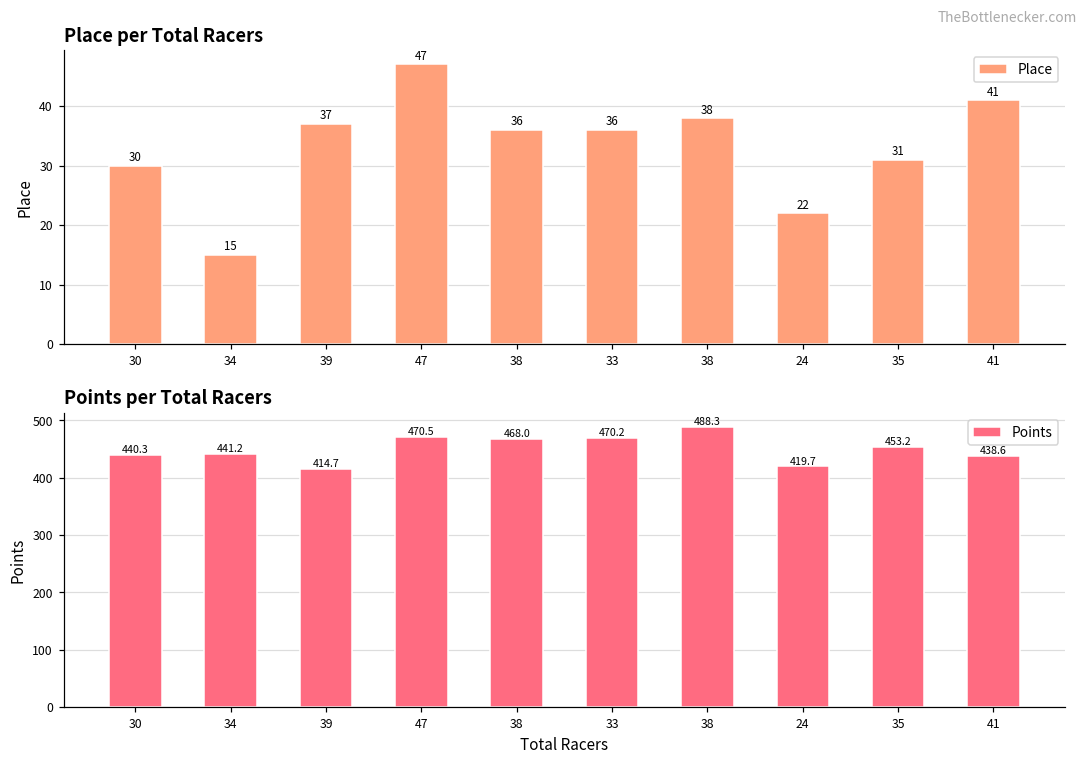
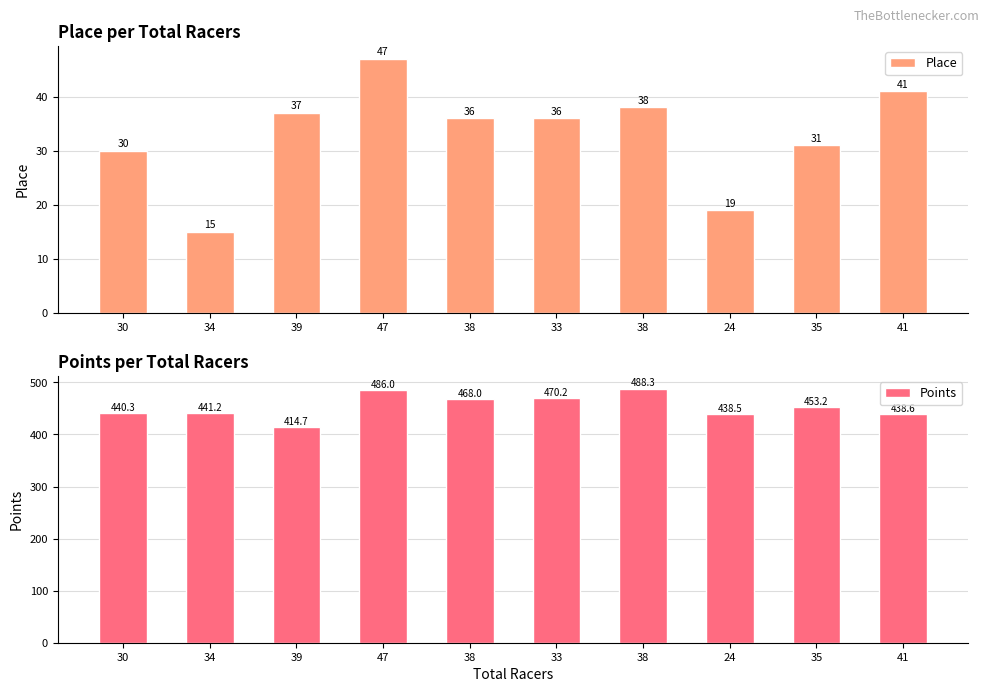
  {
    "Place per Total Racers": {
      "30": 30,
      "34": 15,
      "39": 37,
      "47": 47,
      "33": 36,
-     "24": 22,
+     "24": 19,
      "35": 31,
      "41": 41
    },
    "Points per Total Racers": {
      "30": 440.3,
      "34": 441.2,
      "39": 414.7,
-     "47": 470.5,
+     "47": 486.0,
      "33": 470.2,
-     "24": 419.7,
+     "24": 438.5,
      "35": 453.2
    }
  }
